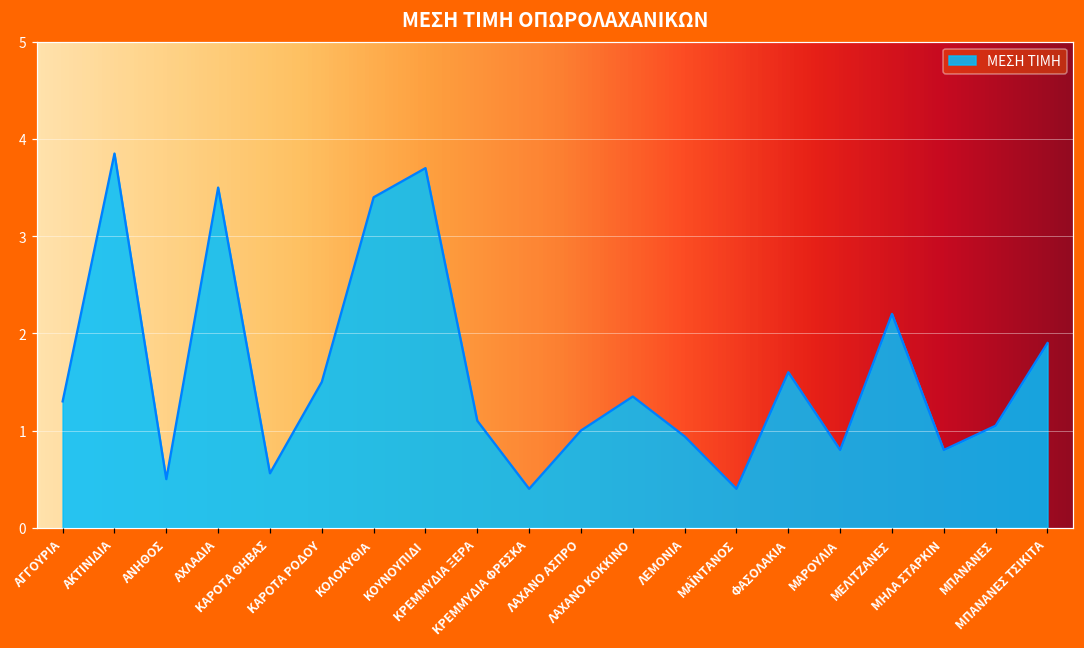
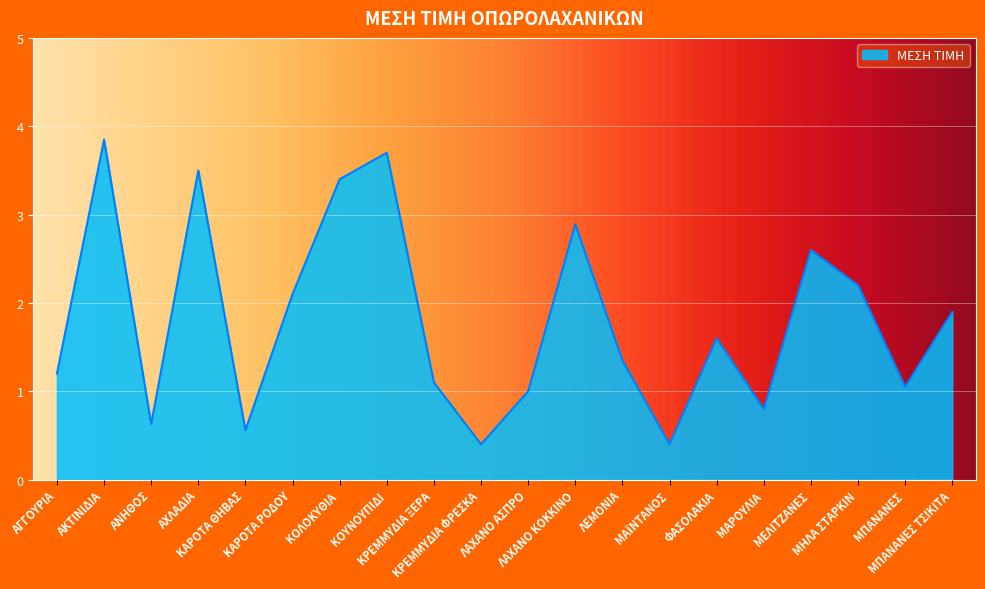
  {
-   "ΑΓΓΟΥΡΙΑ": 1.3,
+   "ΑΓΓΟΥΡΙΑ": 1.2,
    "ΑΚΤΙΝΙΔΙΑ": 3.9,
-   "ΑΝΗΘΟΣ": 0.5,
+   "ΑΝΗΘΟΣ": 0.6,
    "ΑΧΛΑΔΙΑ": 3.5,
    "ΚΑΡΟΤΑ ΘΗΒΑΣ": 0.6,
-   "ΚΑΡΟΤΑ ΡΟΔΟΥ": 1.5,
+   "ΚΑΡΟΤΑ ΡΟΔΟΥ": 2.1,
    "ΚΟΛΟΚΥΘΙΑ": 3.4,
    "ΚΟΥΝΟΥΠΙΔΙ": 3.7,
    "ΚΡΕΜΜΥΔΙΑ ΞΕΡΑ": 1.1,
    "ΚΡΕΜΜΥΔΙΑ ΦΡΕΣΚΑ": 0.4,
    "ΛΑΧΑΝΟ ΑΣΠΡΟ": 1.0,
-   "ΛΑΧΑΝΟ ΚΟΚΚΙΝΟ": 1.4,
-   "ΛΕΜΟΝΙΑ": 0.9,
+   "ΛΑΧΑΝΟ ΚΟΚΚΙΝΟ": 2.9,
+   "ΛΕΜΟΝΙΑ": 1.4,
    "ΜΑΪΝΤΑΝΟΣ": 0.4,
    "ΦΑΣΟΛΑΚΙΑ": 1.6,
    "ΜΑΡΟΥΛΙΑ": 0.8,
-   "ΜΕΛΙΤΖΑΝΕΣ": 2.2,
-   "ΜΗΛΑ ΣΤΑΡΚΙΝ": 0.8,
+   "ΜΕΛΙΤΖΑΝΕΣ": 2.6,
+   "ΜΗΛΑ ΣΤΑΡΚΙΝ": 2.2,
    "ΜΠΑΝΑΝΕΣ": 1.1,
    "ΜΠΑΝΑΝΕΣ ΤΣΙΚΙΤΑ": 1.9
  }
